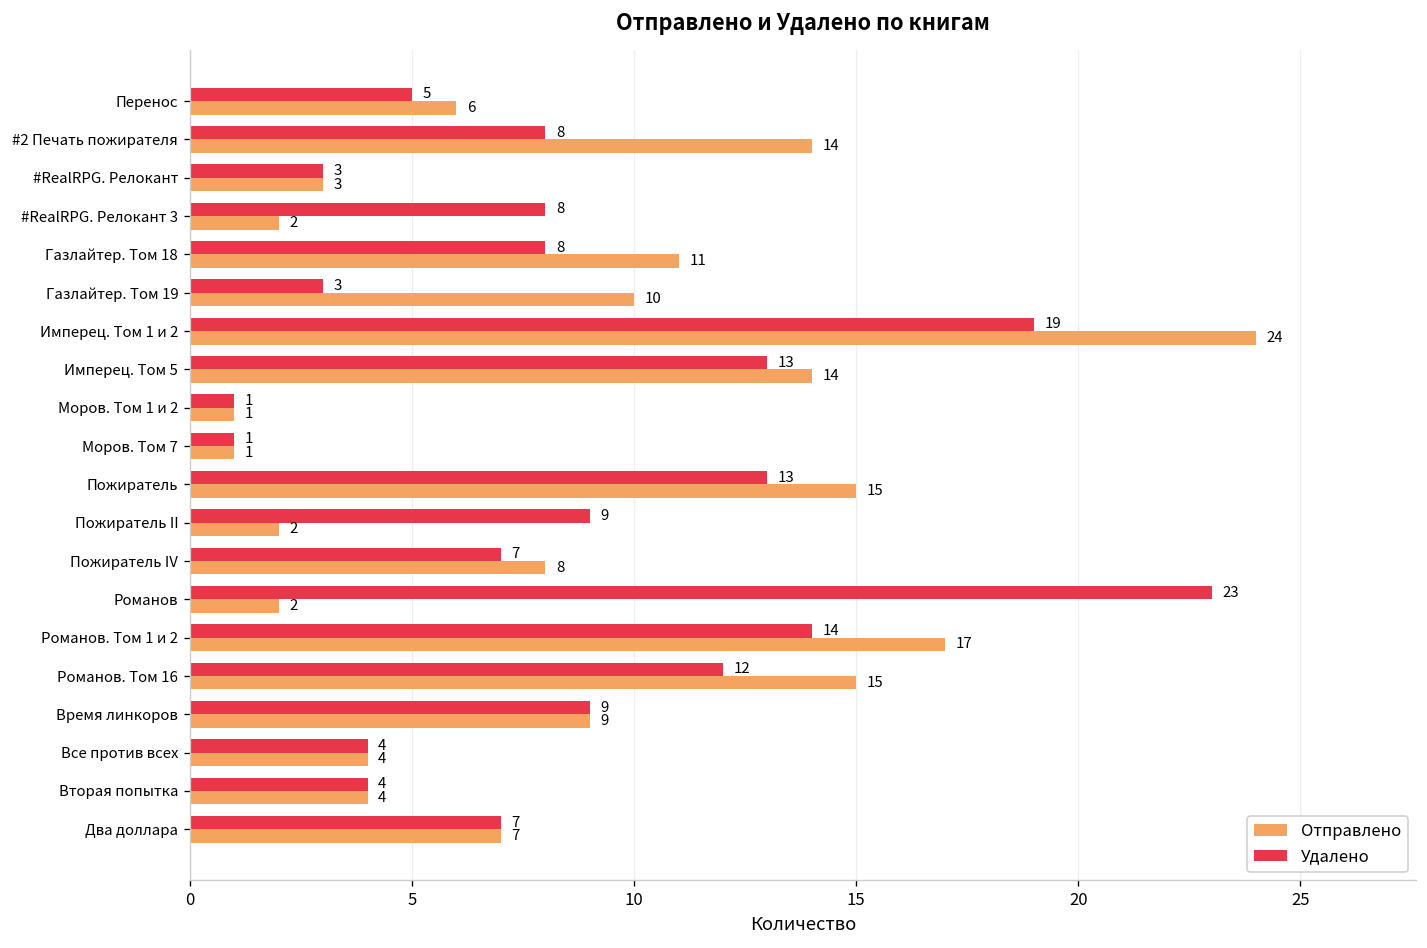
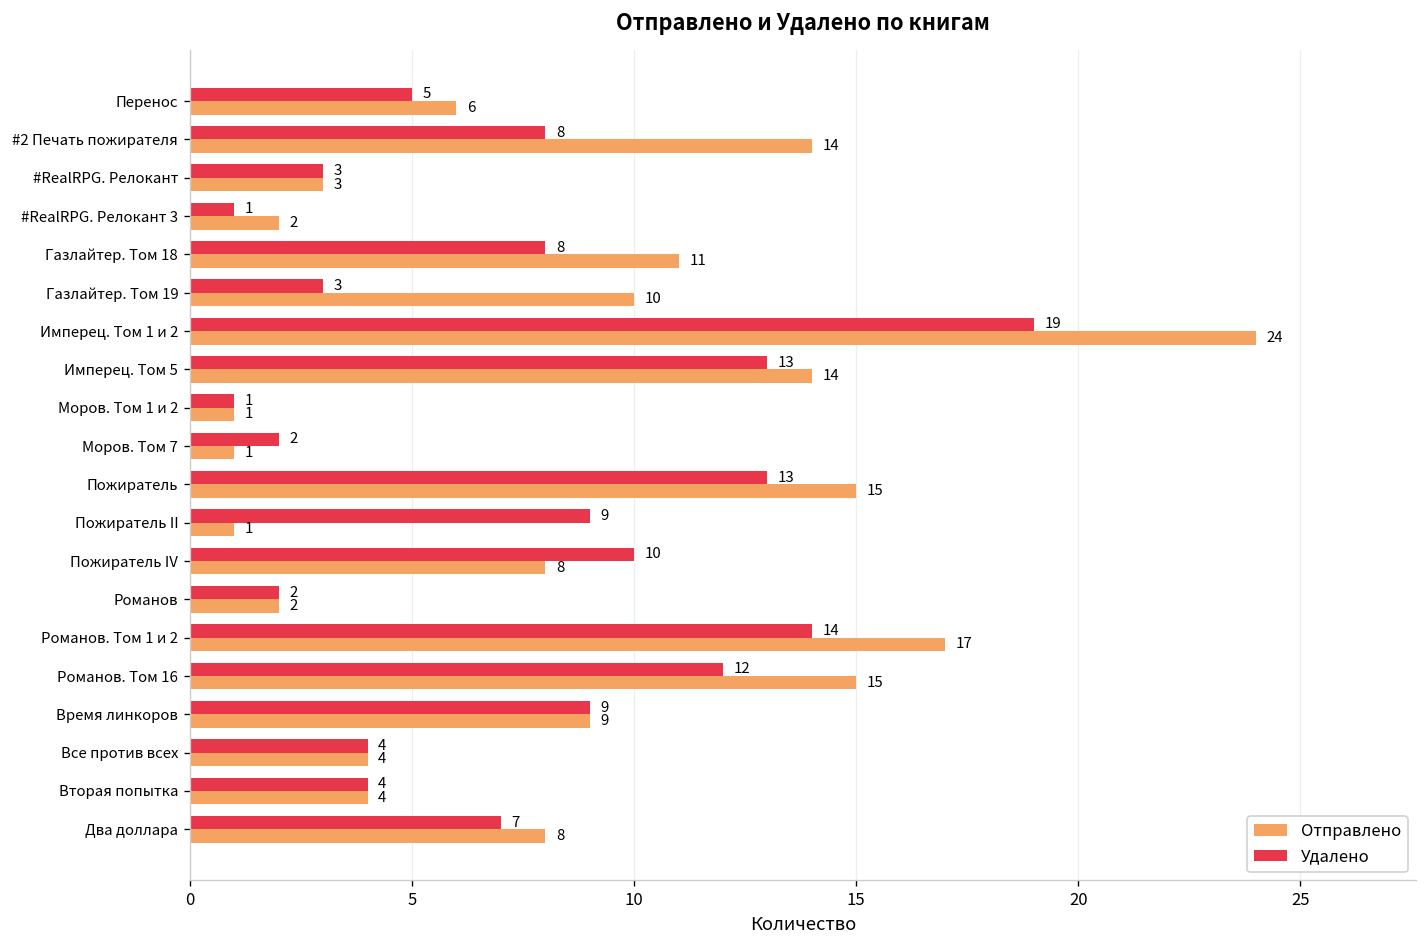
  {
    "Отправлено": {
      "Перенос": 6,
      "#2 Печать пожирателя": 14,
      "#RealRPG. Релокант": 3,
      "#RealRPG. Релокант 3": 2,
      "Газлайтер. Том 18": 11,
      "Газлайтер. Том 19": 10,
      "Имперец. Том 1 и 2": 24,
      "Имперец. Том 5": 14,
      "Моров. Том 1 и 2": 1,
      "Моров. Том 7": 1,
      "Пожиратель": 15,
-     "Пожиратель II": 2,
+     "Пожиратель II": 1,
      "Пожиратель IV": 8,
      "Романов": 2,
      "Романов. Том 1 и 2": 17,
      "Романов. Том 16": 15,
      "Время линкоров": 9,
      "Все против всех": 4,
      "Вторая попытка": 4,
-     "Два доллара": 7
+     "Два доллара": 8
    },
    "Удалено": {
      "Перенос": 5,
      "#2 Печать пожирателя": 8,
      "#RealRPG. Релокант": 3,
-     "#RealRPG. Релокант 3": 8,
+     "#RealRPG. Релокант 3": 1,
      "Газлайтер. Том 18": 8,
      "Газлайтер. Том 19": 3,
      "Имперец. Том 1 и 2": 19,
      "Имперец. Том 5": 13,
      "Моров. Том 1 и 2": 1,
-     "Моров. Том 7": 1,
+     "Моров. Том 7": 2,
      "Пожиратель": 13,
      "Пожиратель II": 9,
-     "Пожиратель IV": 7,
-     "Романов": 23,
+     "Пожиратель IV": 10,
+     "Романов": 2,
      "Романов. Том 1 и 2": 14,
      "Романов. Том 16": 12,
      "Время линкоров": 9,
      "Все против всех": 4,
      "Вторая попытка": 4,
      "Два доллара": 7
    }
  }
